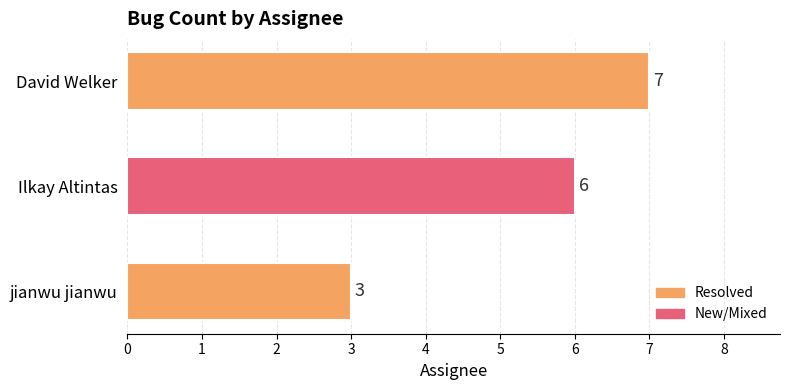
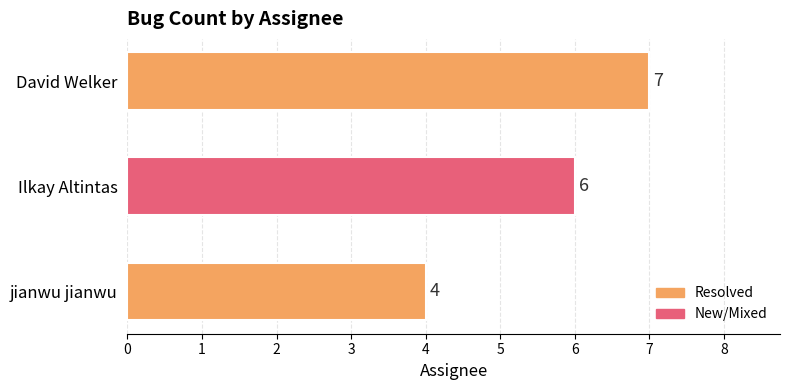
  {
    "David Welker": 7,
    "Ilkay Altintas": 6,
-   "jianwu jianwu": 3
+   "jianwu jianwu": 4
  }
